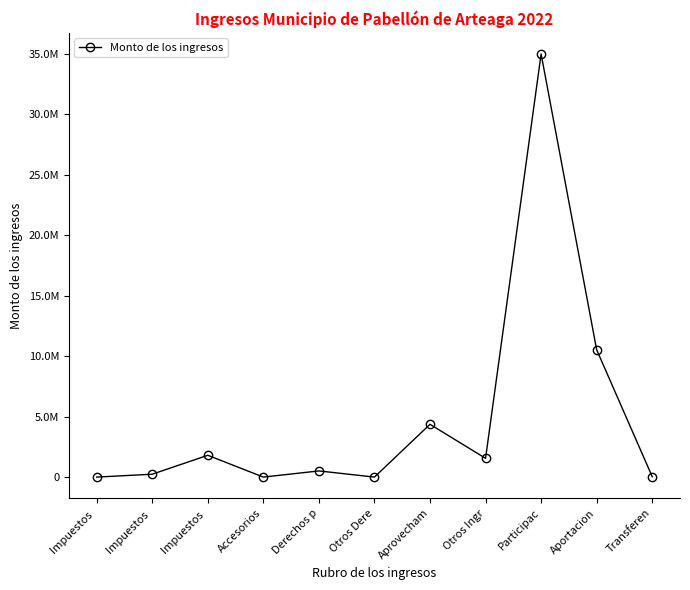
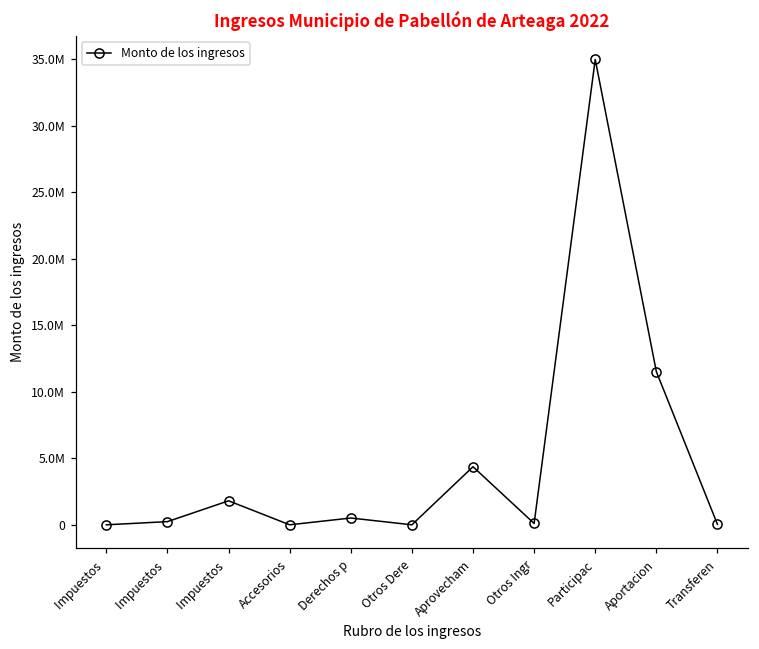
  {
    "Accesorios": 0,
    "Derechos p": 500000,
    "Otros Dere": 0,
    "Aprovecham": 4400000,
-   "Otros Ingr": 1600000,
+   "Otros Ingr": 100000,
    "Participac": 35000000,
-   "Aportacion": 10500000,
+   "Aportacion": 11500000,
    "Transferen": 0
  }
